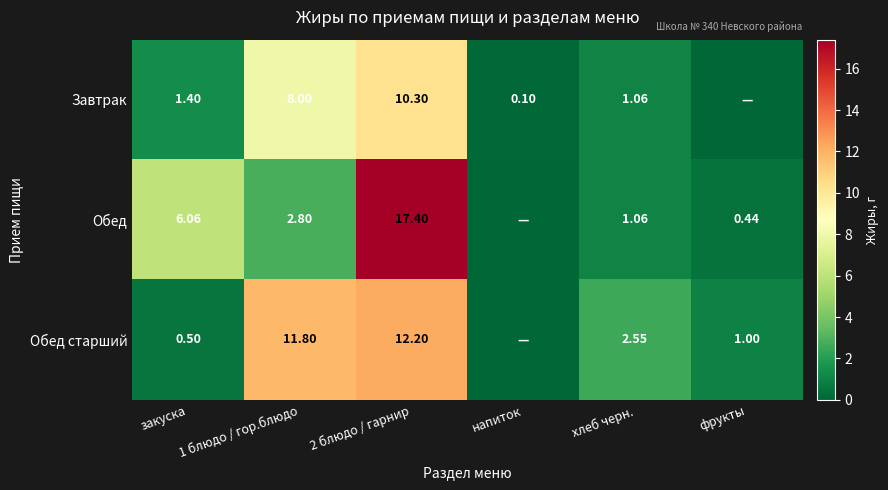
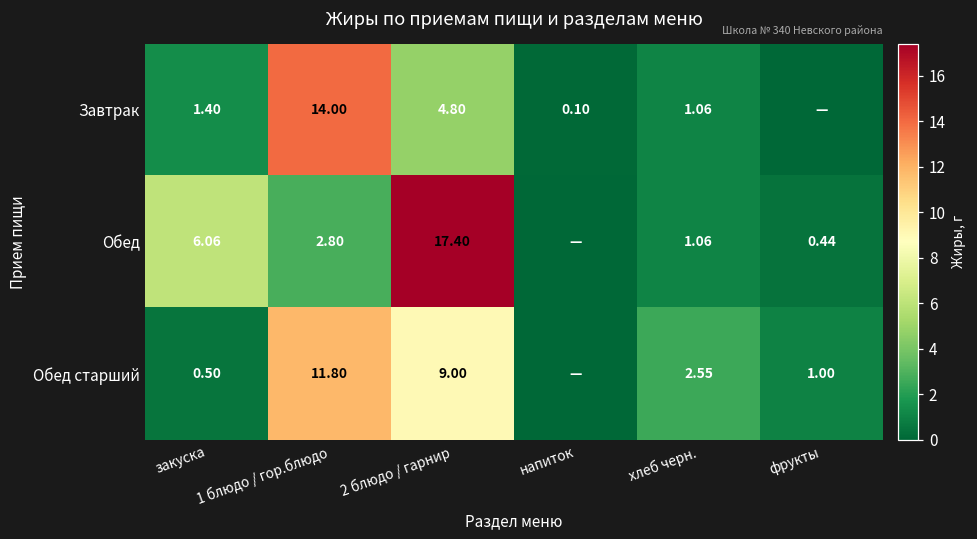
  {
    "Завтрак": {
      "закуска": 1.40,
-     "1 блюдо / гор.блюдо": 8.00,
-     "2 блюдо / гарнир": 10.30,
+     "1 блюдо / гор.блюдо": 14.00,
+     "2 блюдо / гарнир": 4.80,
      "напиток": 0.10,
      "хлеб черн.": 1.06
    },
    "Обед": {
      "закуска": 6.06,
      "1 блюдо / гор.блюдо": 2.80,
      "2 блюдо / гарнир": 17.40,
      "хлеб черн.": 1.06,
      "фрукты": 0.44
    },
    "Обед старший": {
      "закуска": 0.50,
      "1 блюдо / гор.блюдо": 11.80,
-     "2 блюдо / гарнир": 12.20,
+     "2 блюдо / гарнир": 9.00,
      "хлеб черн.": 2.55,
      "фрукты": 1.00
    }
  }
